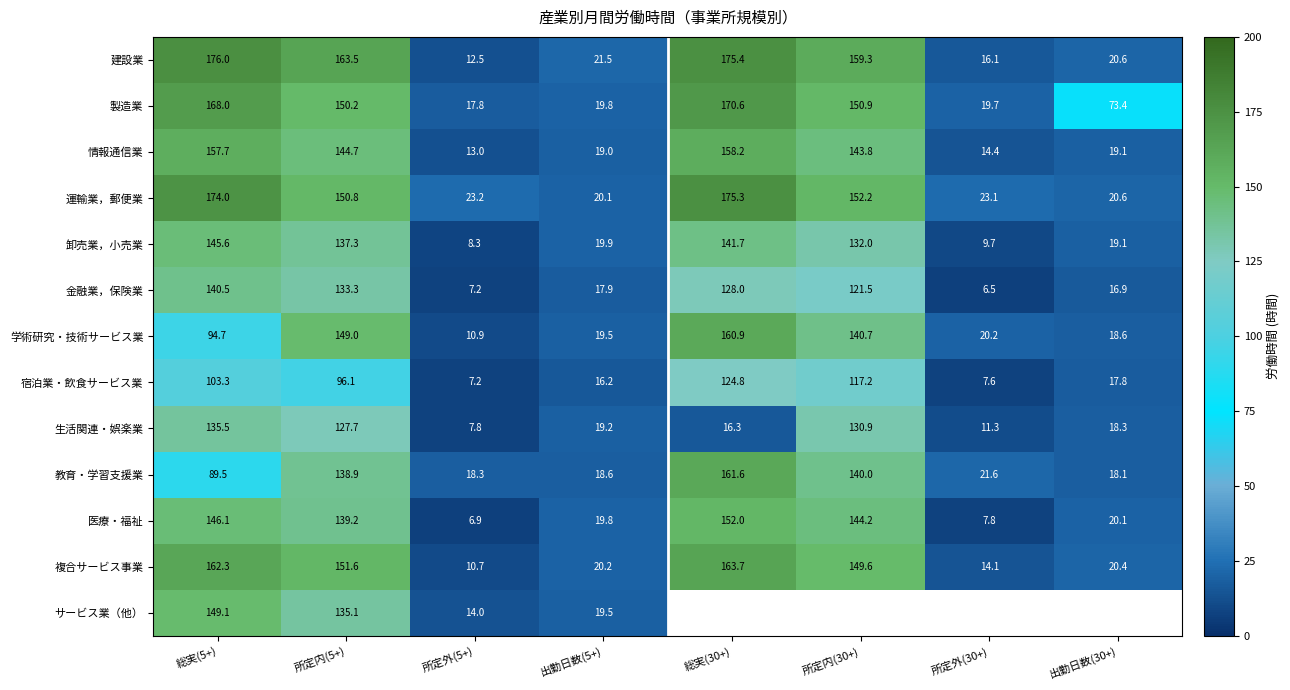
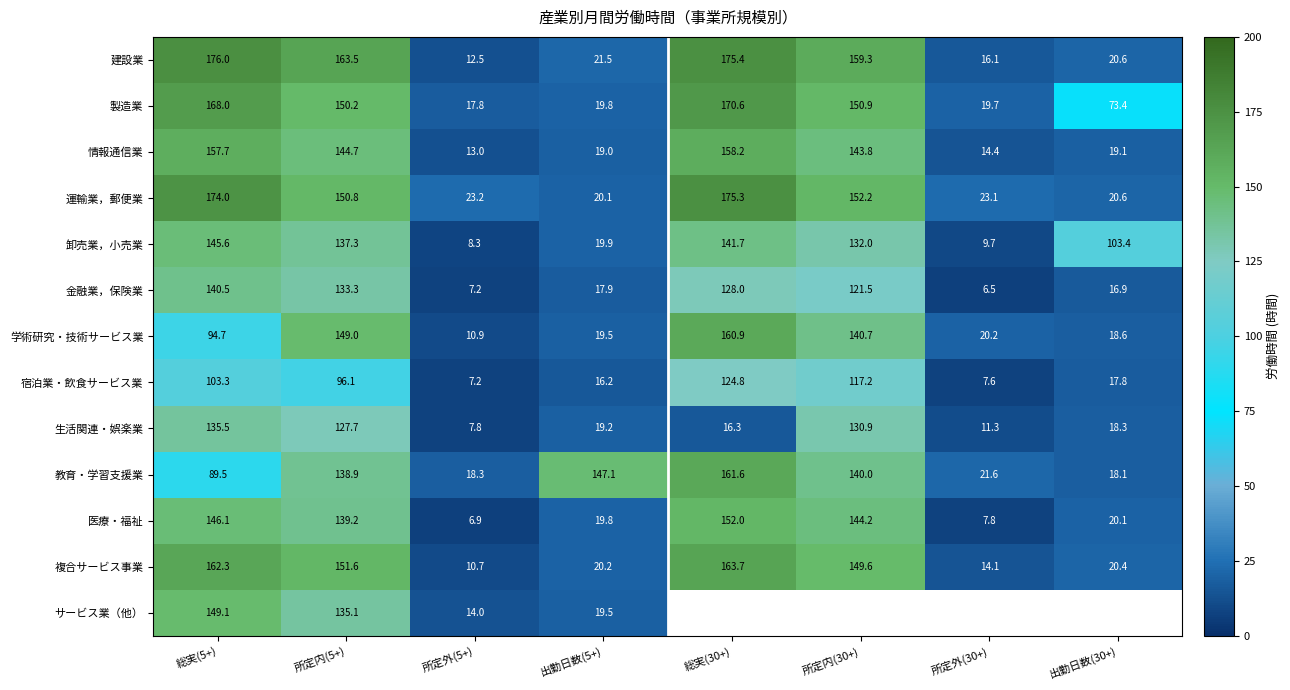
  {
    "建設業": {
      "総実(5+)": 176.0,
      "所定内(5+)": 163.5,
      "所定外(5+)": 12.5,
      "出勤日数(5+)": 21.5,
      "総実(30+)": 175.4,
      "所定内(30+)": 159.3,
      "所定外(30+)": 16.1,
      "出勤日数(30+)": 20.6
    },
    "製造業": {
      "総実(5+)": 168.0,
      "所定内(5+)": 150.2,
      "所定外(5+)": 17.8,
      "出勤日数(5+)": 19.8,
      "総実(30+)": 170.6,
      "所定内(30+)": 150.9,
      "所定外(30+)": 19.7,
      "出勤日数(30+)": 73.4
    },
    "情報通信業": {
      "総実(5+)": 157.7,
      "所定内(5+)": 144.7,
      "所定外(5+)": 13.0,
      "出勤日数(5+)": 19.0,
      "総実(30+)": 158.2,
      "所定内(30+)": 143.8,
      "所定外(30+)": 14.4,
      "出勤日数(30+)": 19.1
    },
    "運輸業，郵便業": {
      "総実(5+)": 174.0,
      "所定内(5+)": 150.8,
      "所定外(5+)": 23.2,
      "出勤日数(5+)": 20.1,
      "総実(30+)": 175.3,
      "所定内(30+)": 152.2,
      "所定外(30+)": 23.1,
      "出勤日数(30+)": 20.6
    },
    "卸売業，小売業": {
      "総実(5+)": 145.6,
      "所定内(5+)": 137.3,
      "所定外(5+)": 8.3,
      "出勤日数(5+)": 19.9,
      "総実(30+)": 141.7,
      "所定内(30+)": 132.0,
      "所定外(30+)": 9.7,
-     "出勤日数(30+)": 19.1
+     "出勤日数(30+)": 103.4
    },
    "金融業，保険業": {
      "総実(5+)": 140.5,
      "所定内(5+)": 133.3,
      "所定外(5+)": 7.2,
      "出勤日数(5+)": 17.9,
      "総実(30+)": 128.0,
      "所定内(30+)": 121.5,
      "所定外(30+)": 6.5,
      "出勤日数(30+)": 16.9
    },
    "学術研究・技術サービス業": {
      "総実(5+)": 94.7,
      "所定内(5+)": 149.0,
      "所定外(5+)": 10.9,
      "出勤日数(5+)": 19.5,
      "総実(30+)": 160.9,
      "所定内(30+)": 140.7,
      "所定外(30+)": 20.2,
      "出勤日数(30+)": 18.6
    },
    "宿泊業・飲食サービス業": {
      "総実(5+)": 103.3,
      "所定内(5+)": 96.1,
      "所定外(5+)": 7.2,
      "出勤日数(5+)": 16.2,
      "総実(30+)": 124.8,
      "所定内(30+)": 117.2,
      "所定外(30+)": 7.6,
      "出勤日数(30+)": 17.8
    },
    "生活関連・娯楽業": {
      "総実(5+)": 135.5,
      "所定内(5+)": 127.7,
      "所定外(5+)": 7.8,
      "出勤日数(5+)": 19.2,
      "総実(30+)": 16.3,
      "所定内(30+)": 130.9,
      "所定外(30+)": 11.3,
      "出勤日数(30+)": 18.3
    },
    "教育・学習支援業": {
      "総実(5+)": 89.5,
      "所定内(5+)": 138.9,
      "所定外(5+)": 18.3,
-     "出勤日数(5+)": 18.6,
+     "出勤日数(5+)": 147.1,
      "総実(30+)": 161.6,
      "所定内(30+)": 140.0,
      "所定外(30+)": 21.6,
      "出勤日数(30+)": 18.1
    },
    "医療・福祉": {
      "総実(5+)": 146.1,
      "所定内(5+)": 139.2,
      "所定外(5+)": 6.9,
      "出勤日数(5+)": 19.8,
      "総実(30+)": 152.0,
      "所定内(30+)": 144.2,
      "所定外(30+)": 7.8,
      "出勤日数(30+)": 20.1
    },
    "複合サービス事業": {
      "総実(5+)": 162.3,
      "所定内(5+)": 151.6,
      "所定外(5+)": 10.7,
      "出勤日数(5+)": 20.2,
      "総実(30+)": 163.7,
      "所定内(30+)": 149.6,
      "所定外(30+)": 14.1,
      "出勤日数(30+)": 20.4
    },
    "サービス業（他）": {
      "総実(5+)": 149.1,
      "所定内(5+)": 135.1,
      "所定外(5+)": 14.0,
      "出勤日数(5+)": 19.5
    }
  }
